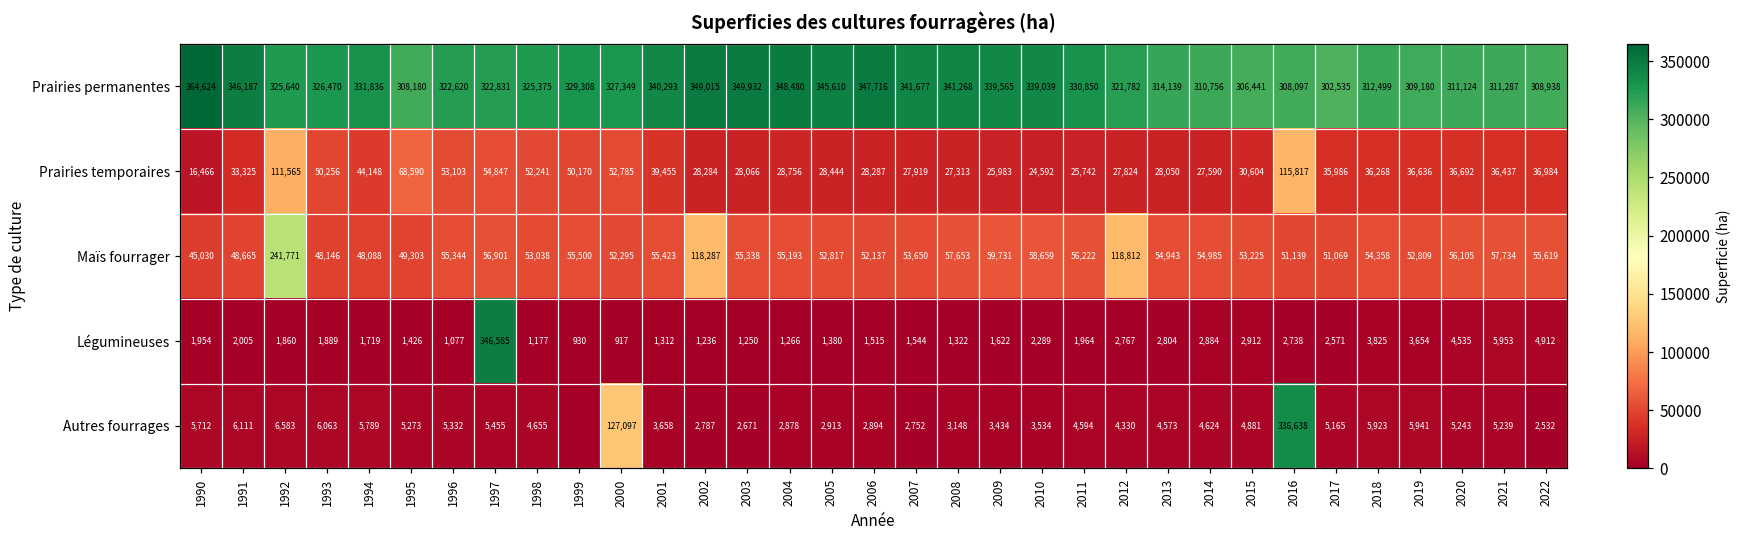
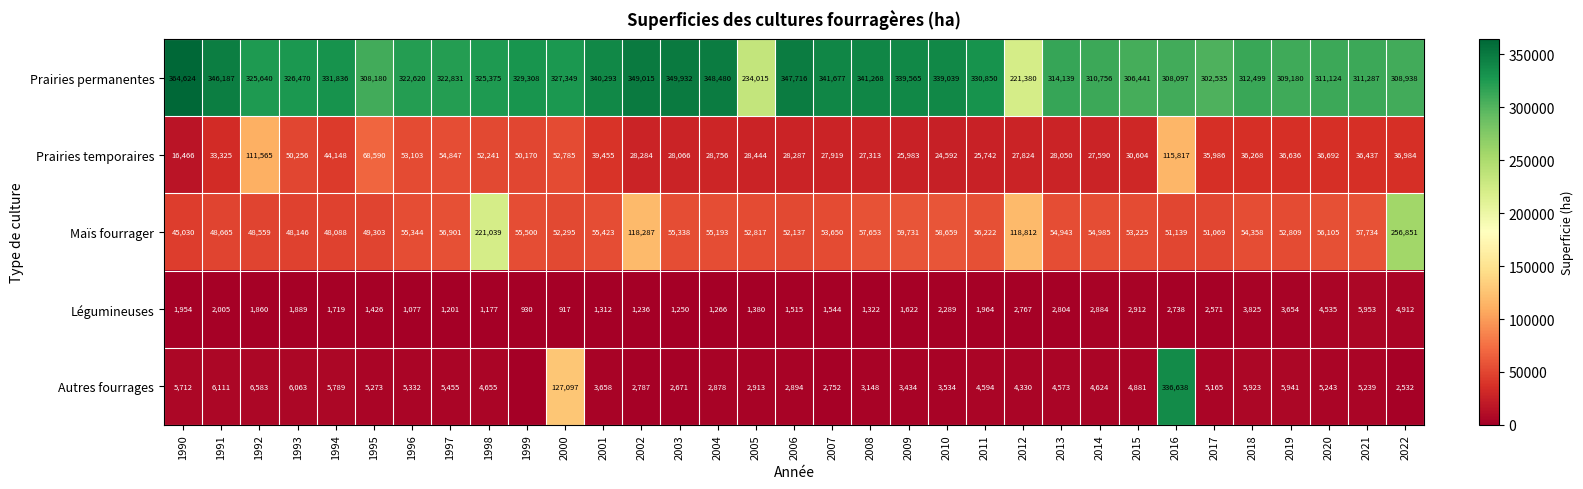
  {
    "Prairies permanentes": {
      "1990": "364,624",
      "1991": "346,187",
      "1992": "325,640",
      "1993": "326,470",
      "1994": "331,836",
      "1995": "308,180",
      "1996": "322,620",
      "1997": "322,831",
      "1998": "325,375",
      "1999": "329,308",
      "2000": "327,349",
      "2001": "340,293",
      "2002": "349,015",
      "2003": "349,932",
      "2004": "348,480",
-     "2005": "345,610",
+     "2005": "234,015",
      "2006": "347,716",
      "2007": "341,677",
      "2008": "341,268",
      "2009": "339,565",
      "2010": "339,039",
      "2011": "330,850",
-     "2012": "321,782",
+     "2012": "221,380",
      "2013": "314,139",
      "2014": "310,756",
      "2015": "306,441",
      "2016": "308,097",
      "2017": "302,535",
      "2018": "312,499",
      "2019": "309,180",
      "2020": "311,124",
      "2021": "311,287",
      "2022": "308,938"
    },
    "Prairies temporaires": {
      "1990": "16,466",
      "1991": "33,325",
      "1992": "111,565",
      "1993": "50,256",
      "1994": "44,148",
      "1995": "68,590",
      "1996": "53,103",
      "1997": "54,847",
      "1998": "52,241",
      "1999": "50,170",
      "2000": "52,785",
      "2001": "39,455",
      "2002": "28,284",
      "2003": "28,066",
      "2004": "28,756",
      "2005": "28,444",
      "2006": "28,287",
      "2007": "27,919",
      "2008": "27,313",
      "2009": "25,983",
      "2010": "24,592",
      "2011": "25,742",
      "2012": "27,824",
      "2013": "28,050",
      "2014": "27,590",
      "2015": "30,604",
      "2016": "115,817",
      "2017": "35,986",
      "2018": "36,268",
      "2019": "36,636",
      "2020": "36,692",
      "2021": "36,437",
      "2022": "36,984"
    },
    "Maïs fourrager": {
      "1990": "45,030",
      "1991": "48,665",
-     "1992": "241,771",
+     "1992": "48,559",
      "1993": "48,146",
      "1994": "48,088",
      "1995": "49,303",
      "1996": "55,344",
      "1997": "56,901",
-     "1998": "53,038",
+     "1998": "221,039",
      "1999": "55,500",
      "2000": "52,295",
      "2001": "55,423",
      "2002": "118,287",
      "2003": "55,338",
      "2004": "55,193",
      "2005": "52,817",
      "2006": "52,137",
      "2007": "53,650",
      "2008": "57,653",
      "2009": "59,731",
      "2010": "58,659",
      "2011": "56,222",
      "2012": "118,812",
      "2013": "54,943",
      "2014": "54,985",
      "2015": "53,225",
      "2016": "51,139",
      "2017": "51,069",
      "2018": "54,358",
      "2019": "52,809",
      "2020": "56,105",
      "2021": "57,734",
-     "2022": "55,619"
+     "2022": "256,851"
    },
    "Légumineuses": {
      "1990": "1,954",
      "1991": "2,005",
      "1992": "1,860",
      "1993": "1,889",
      "1994": "1,719",
      "1995": "1,426",
      "1996": "1,077",
-     "1997": "346,585",
+     "1997": "1,201",
      "1998": "1,177",
      "1999": "930",
      "2000": "917",
      "2001": "1,312",
      "2002": "1,236",
      "2003": "1,250",
      "2004": "1,266",
      "2005": "1,380",
      "2006": "1,515",
      "2007": "1,544",
      "2008": "1,322",
      "2009": "1,622",
      "2010": "2,289",
      "2011": "1,964",
      "2012": "2,767",
      "2013": "2,804",
      "2014": "2,884",
      "2015": "2,912",
      "2016": "2,738",
      "2017": "2,571",
      "2018": "3,825",
      "2019": "3,654",
      "2020": "4,535",
      "2021": "5,953",
      "2022": "4,912"
    },
    "Autres fourrages": {
      "1990": "5,712",
      "1991": "6,111",
      "1992": "6,583",
      "1993": "6,063",
      "1994": "5,789",
      "1995": "5,273",
      "1996": "5,332",
      "1997": "5,455",
      "1998": "4,655",
      "2000": "127,097",
      "2001": "3,658",
      "2002": "2,787",
      "2003": "2,671",
      "2004": "2,878",
      "2005": "2,913",
      "2006": "2,894",
      "2007": "2,752",
      "2008": "3,148",
      "2009": "3,434",
      "2010": "3,534",
      "2011": "4,594",
      "2012": "4,330",
      "2013": "4,573",
      "2014": "4,624",
      "2015": "4,881",
      "2016": "336,638",
      "2017": "5,165",
      "2018": "5,923",
      "2019": "5,941",
      "2020": "5,243",
      "2021": "5,239",
      "2022": "2,532"
    }
  }
